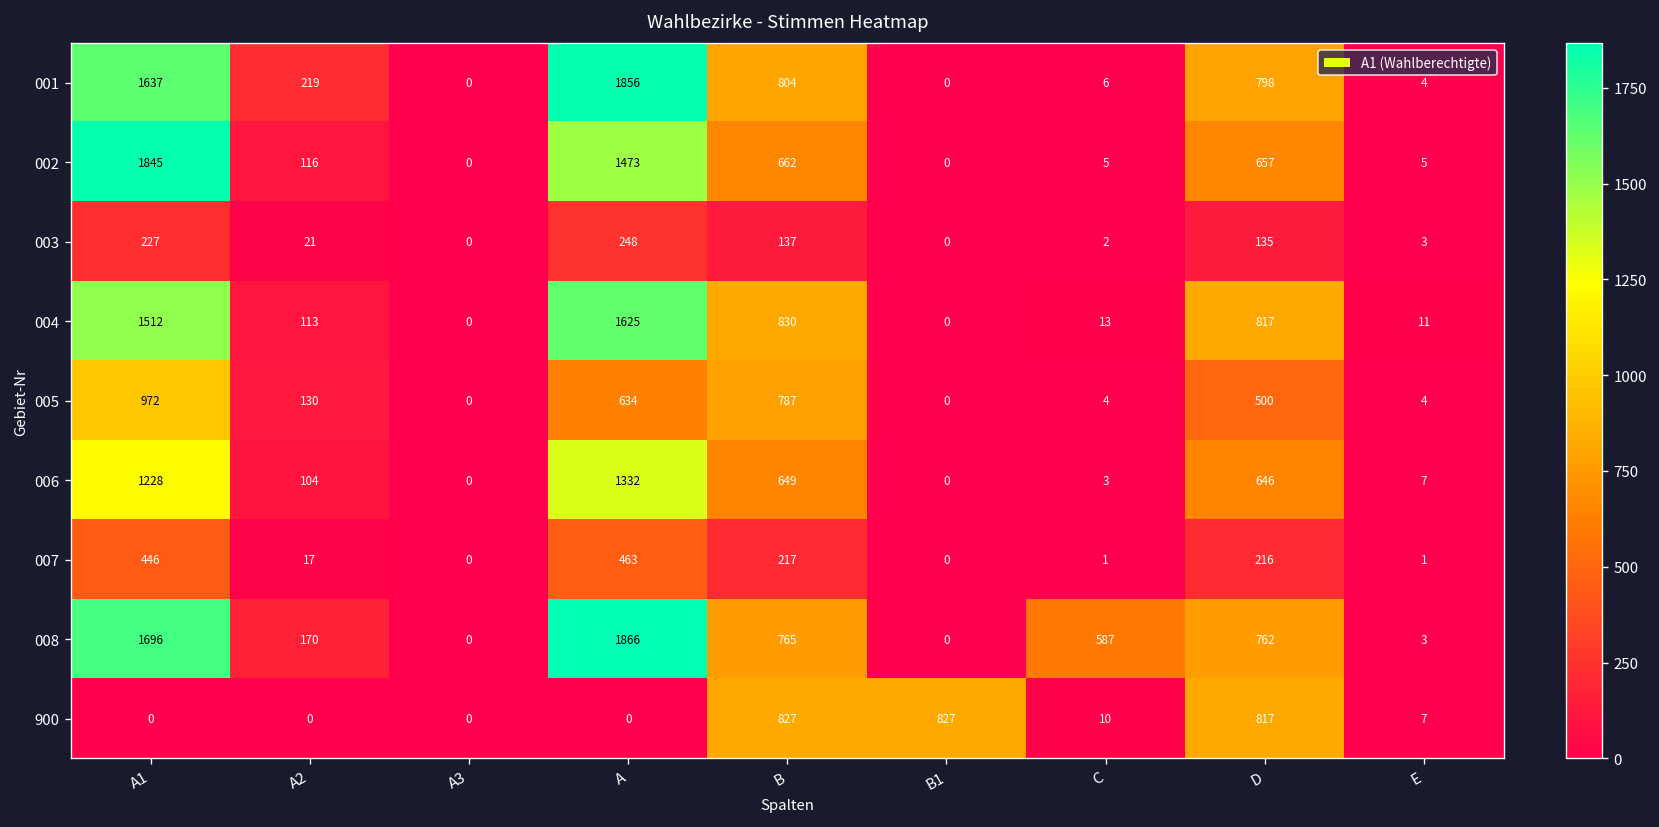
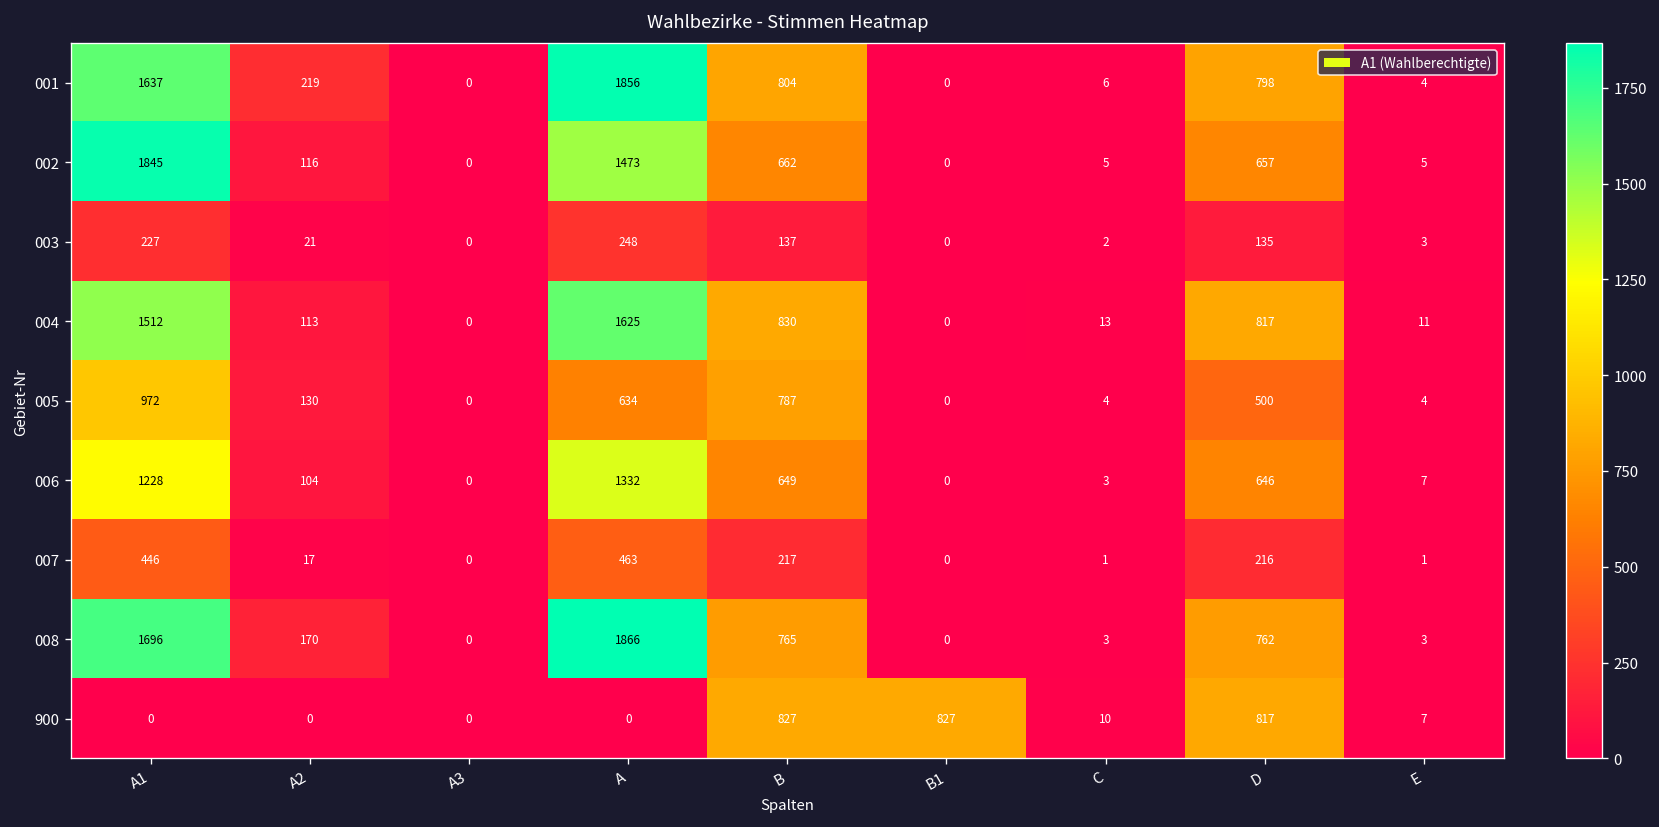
  {
    "001": {
      "A1": 1637,
      "A2": 219,
      "A3": 0,
      "A": 1856,
      "B": 804,
      "B1": 0,
      "C": 6,
      "D": 798,
      "E": 4
    },
    "002": {
      "A1": 1845,
      "A2": 116,
      "A3": 0,
      "A": 1473,
      "B": 662,
      "B1": 0,
      "C": 5,
      "D": 657,
      "E": 5
    },
    "003": {
      "A1": 227,
      "A2": 21,
      "A3": 0,
      "A": 248,
      "B": 137,
      "B1": 0,
      "C": 2,
      "D": 135,
      "E": 3
    },
    "004": {
      "A1": 1512,
      "A2": 113,
      "A3": 0,
      "A": 1625,
      "B": 830,
      "B1": 0,
      "C": 13,
      "D": 817,
      "E": 11
    },
    "005": {
      "A1": 972,
      "A2": 130,
      "A3": 0,
      "A": 634,
      "B": 787,
      "B1": 0,
      "C": 4,
      "D": 500,
      "E": 4
    },
    "006": {
      "A1": 1228,
      "A2": 104,
      "A3": 0,
      "A": 1332,
      "B": 649,
      "B1": 0,
      "C": 3,
      "D": 646,
      "E": 7
    },
    "007": {
      "A1": 446,
      "A2": 17,
      "A3": 0,
      "A": 463,
      "B": 217,
      "B1": 0,
      "C": 1,
      "D": 216,
      "E": 1
    },
    "008": {
      "A1": 1696,
      "A2": 170,
      "A3": 0,
      "A": 1866,
      "B": 765,
      "B1": 0,
-     "C": 587,
+     "C": 3,
      "D": 762,
      "E": 3
    },
    "900": {
      "A1": 0,
      "A2": 0,
      "A3": 0,
      "A": 0,
      "B": 827,
      "B1": 827,
      "C": 10,
      "D": 817,
      "E": 7
    }
  }
